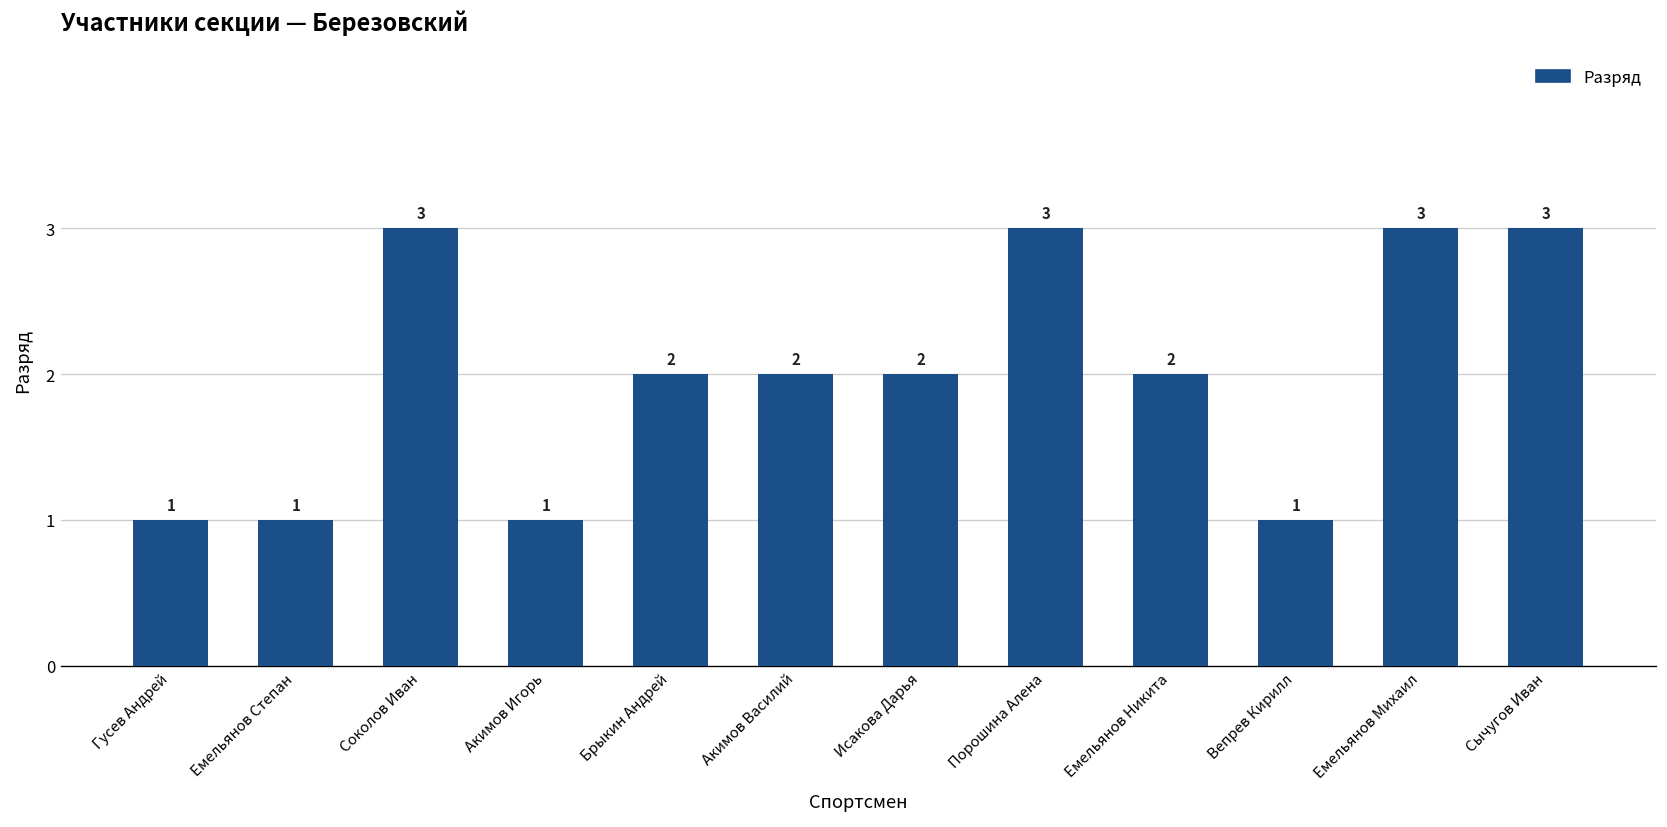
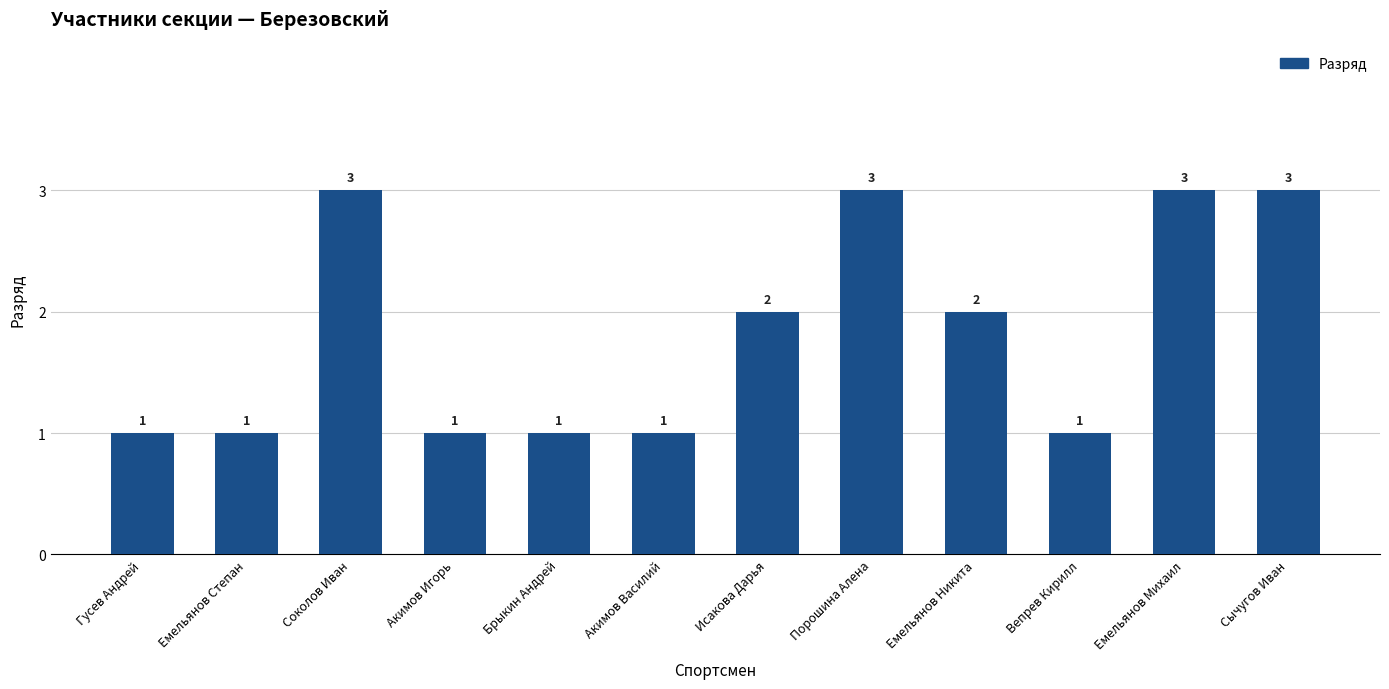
  {
    "Гусев Андрей": 1,
    "Емельянов Степан": 1,
    "Соколов Иван": 3,
    "Акимов Игорь": 1,
-   "Брыкин Андрей": 2,
-   "Акимов Василий": 2,
+   "Брыкин Андрей": 1,
+   "Акимов Василий": 1,
    "Исакова Дарья": 2,
    "Порошина Алена": 3,
    "Емельянов Никита": 2,
    "Вепрев Кирилл": 1,
    "Емельянов Михаил": 3,
    "Сычугов Иван": 3
  }
